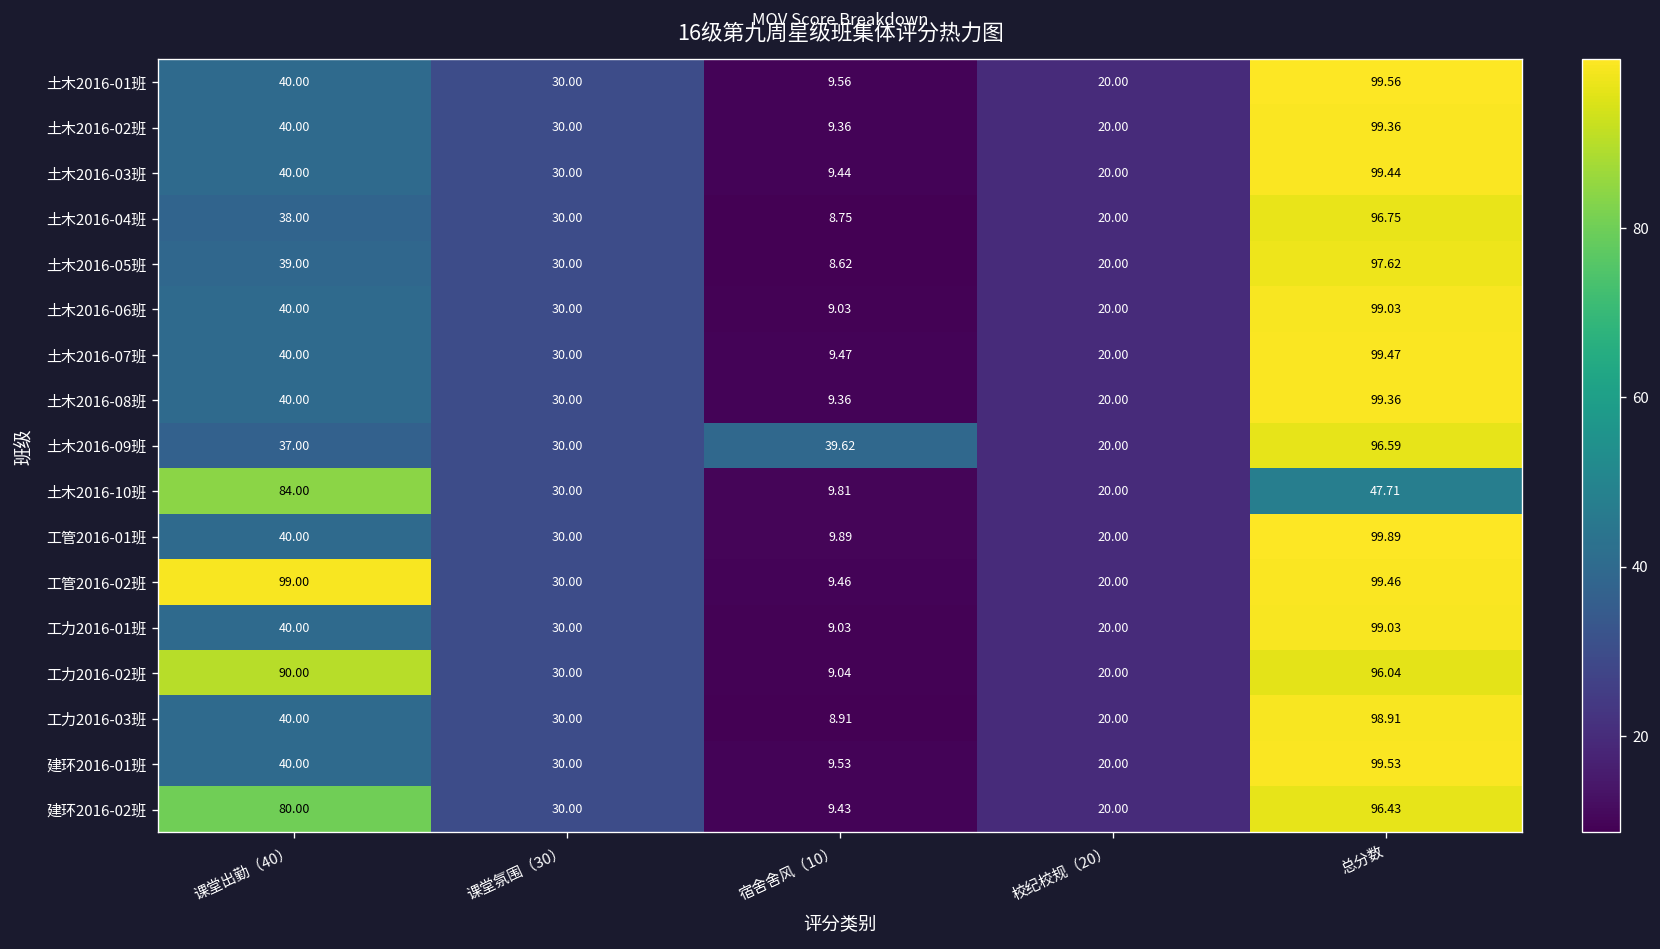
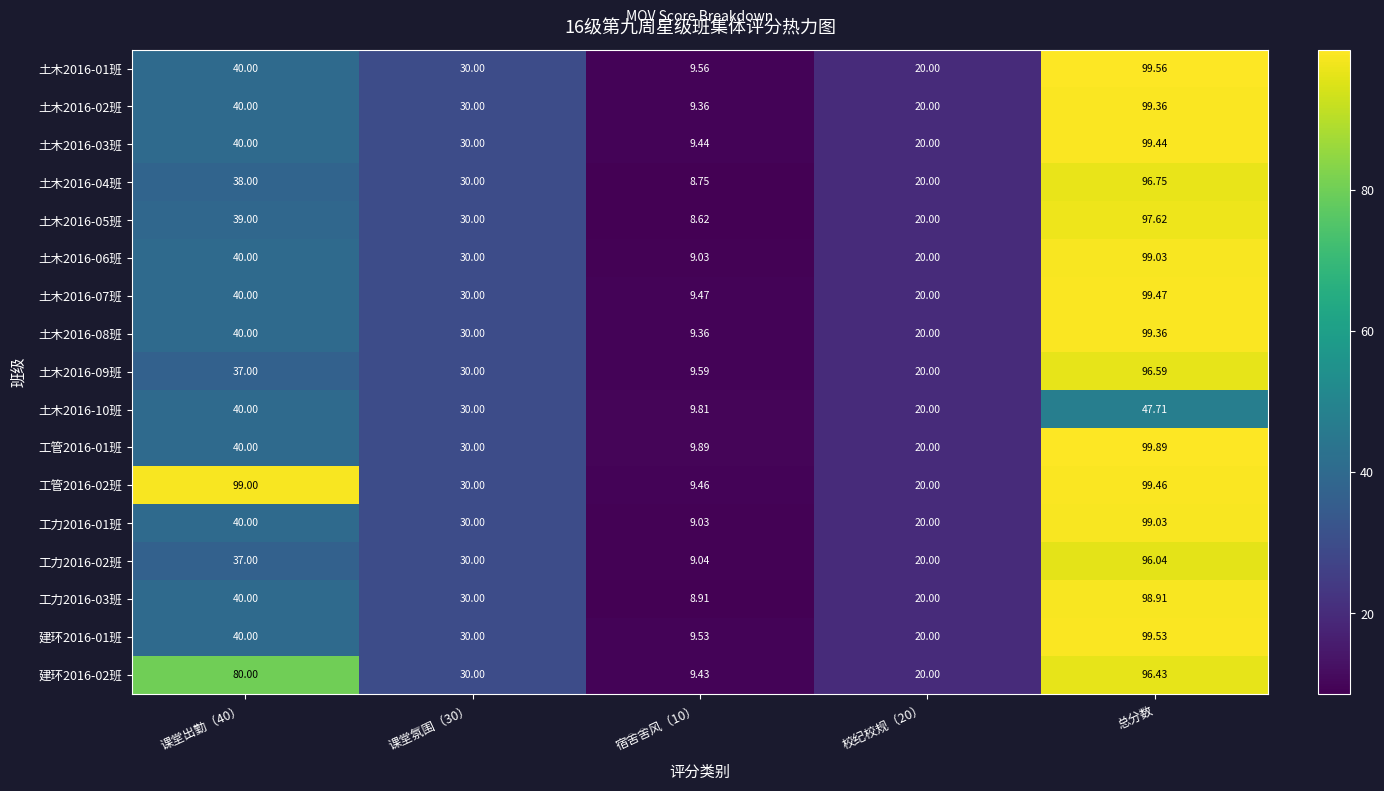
  {
    "土木2016-01班": {
      "课堂出勤（40）": 40.00,
      "课堂氛围（30）": 30.00,
      "宿舍舍风（10）": 9.56,
      "校纪校规（20）": 20.00,
      "总分数": 99.56
    },
    "土木2016-02班": {
      "课堂出勤（40）": 40.00,
      "课堂氛围（30）": 30.00,
      "宿舍舍风（10）": 9.36,
      "校纪校规（20）": 20.00,
      "总分数": 99.36
    },
    "土木2016-03班": {
      "课堂出勤（40）": 40.00,
      "课堂氛围（30）": 30.00,
      "宿舍舍风（10）": 9.44,
      "校纪校规（20）": 20.00,
      "总分数": 99.44
    },
    "土木2016-04班": {
      "课堂出勤（40）": 38.00,
      "课堂氛围（30）": 30.00,
      "宿舍舍风（10）": 8.75,
      "校纪校规（20）": 20.00,
      "总分数": 96.75
    },
    "土木2016-05班": {
      "课堂出勤（40）": 39.00,
      "课堂氛围（30）": 30.00,
      "宿舍舍风（10）": 8.62,
      "校纪校规（20）": 20.00,
      "总分数": 97.62
    },
    "土木2016-06班": {
      "课堂出勤（40）": 40.00,
      "课堂氛围（30）": 30.00,
      "宿舍舍风（10）": 9.03,
      "校纪校规（20）": 20.00,
      "总分数": 99.03
    },
    "土木2016-07班": {
      "课堂出勤（40）": 40.00,
      "课堂氛围（30）": 30.00,
      "宿舍舍风（10）": 9.47,
      "校纪校规（20）": 20.00,
      "总分数": 99.47
    },
    "土木2016-08班": {
      "课堂出勤（40）": 40.00,
      "课堂氛围（30）": 30.00,
      "宿舍舍风（10）": 9.36,
      "校纪校规（20）": 20.00,
      "总分数": 99.36
    },
    "土木2016-09班": {
      "课堂出勤（40）": 37.00,
      "课堂氛围（30）": 30.00,
-     "宿舍舍风（10）": 39.62,
+     "宿舍舍风（10）": 9.59,
      "校纪校规（20）": 20.00,
      "总分数": 96.59
    },
    "土木2016-10班": {
-     "课堂出勤（40）": 84.00,
+     "课堂出勤（40）": 40.00,
      "课堂氛围（30）": 30.00,
      "宿舍舍风（10）": 9.81,
      "校纪校规（20）": 20.00,
      "总分数": 47.71
    },
    "工管2016-01班": {
      "课堂出勤（40）": 40.00,
      "课堂氛围（30）": 30.00,
      "宿舍舍风（10）": 9.89,
      "校纪校规（20）": 20.00,
      "总分数": 99.89
    },
    "工管2016-02班": {
      "课堂出勤（40）": 99.00,
      "课堂氛围（30）": 30.00,
      "宿舍舍风（10）": 9.46,
      "校纪校规（20）": 20.00,
      "总分数": 99.46
    },
    "工力2016-01班": {
      "课堂出勤（40）": 40.00,
      "课堂氛围（30）": 30.00,
      "宿舍舍风（10）": 9.03,
      "校纪校规（20）": 20.00,
      "总分数": 99.03
    },
    "工力2016-02班": {
-     "课堂出勤（40）": 90.00,
+     "课堂出勤（40）": 37.00,
      "课堂氛围（30）": 30.00,
      "宿舍舍风（10）": 9.04,
      "校纪校规（20）": 20.00,
      "总分数": 96.04
    },
    "工力2016-03班": {
      "课堂出勤（40）": 40.00,
      "课堂氛围（30）": 30.00,
      "宿舍舍风（10）": 8.91,
      "校纪校规（20）": 20.00,
      "总分数": 98.91
    },
    "建环2016-01班": {
      "课堂出勤（40）": 40.00,
      "课堂氛围（30）": 30.00,
      "宿舍舍风（10）": 9.53,
      "校纪校规（20）": 20.00,
      "总分数": 99.53
    },
    "建环2016-02班": {
      "课堂出勤（40）": 80.00,
      "课堂氛围（30）": 30.00,
      "宿舍舍风（10）": 9.43,
      "校纪校规（20）": 20.00,
      "总分数": 96.43
    }
  }
